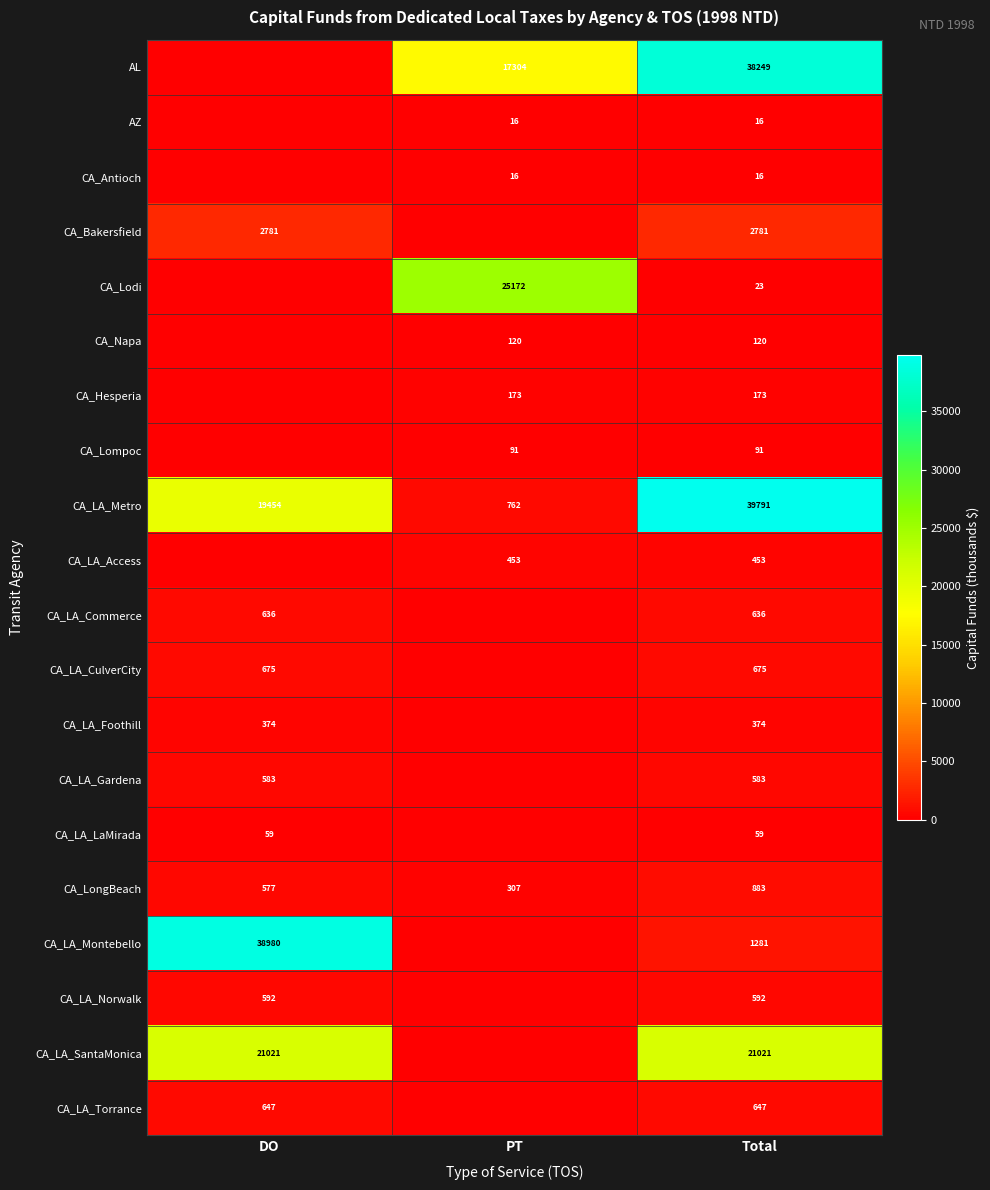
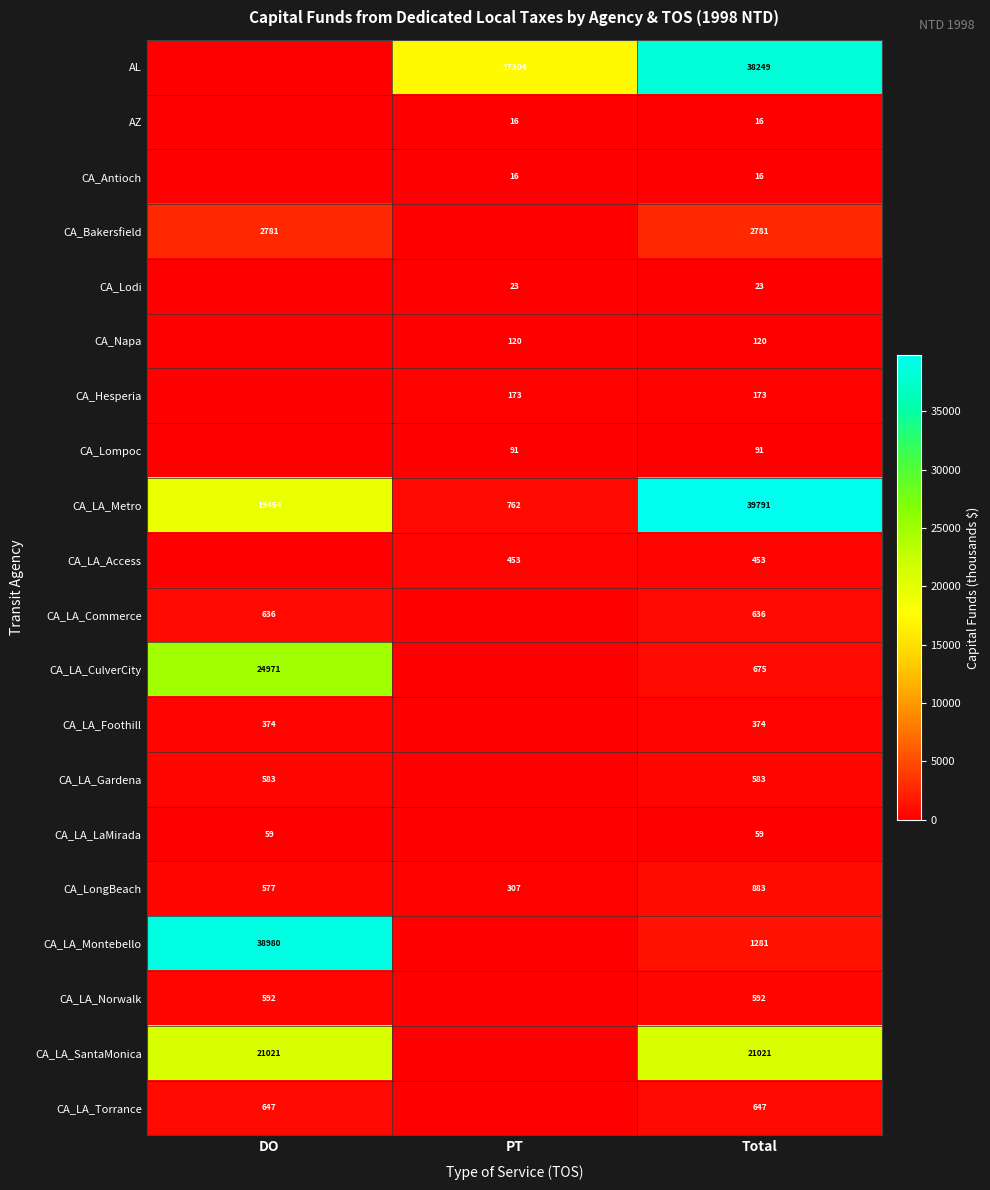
  {
    "AL": {
      "PT": 17304,
      "Total": 38249
    },
    "AZ": {
      "PT": 16,
      "Total": 16
    },
    "CA_Antioch": {
      "PT": 16,
      "Total": 16
    },
    "CA_Bakersfield": {
      "DO": 2781,
      "Total": 2781
    },
    "CA_Lodi": {
-     "PT": 25172,
+     "PT": 23,
      "Total": 23
    },
    "CA_Napa": {
      "PT": 120,
      "Total": 120
    },
    "CA_Hesperia": {
      "PT": 173,
      "Total": 173
    },
    "CA_Lompoc": {
      "PT": 91,
      "Total": 91
    },
    "CA_LA_Metro": {
      "DO": 19454,
      "PT": 762,
      "Total": 39791
    },
    "CA_LA_Access": {
      "PT": 453,
      "Total": 453
    },
    "CA_LA_Commerce": {
      "DO": 636,
      "Total": 636
    },
    "CA_LA_CulverCity": {
-     "DO": 675,
+     "DO": 24971,
      "Total": 675
    },
    "CA_LA_Foothill": {
      "DO": 374,
      "Total": 374
    },
    "CA_LA_Gardena": {
      "DO": 583,
      "Total": 583
    },
    "CA_LA_LaMirada": {
      "DO": 59,
      "Total": 59
    },
    "CA_LongBeach": {
      "DO": 577,
      "PT": 307,
      "Total": 883
    },
    "CA_LA_Montebello": {
      "DO": 38980,
      "Total": 1281
    },
    "CA_LA_Norwalk": {
      "DO": 592,
      "Total": 592
    },
    "CA_LA_SantaMonica": {
      "DO": 21021,
      "Total": 21021
    },
    "CA_LA_Torrance": {
      "DO": 647,
      "Total": 647
    }
  }
